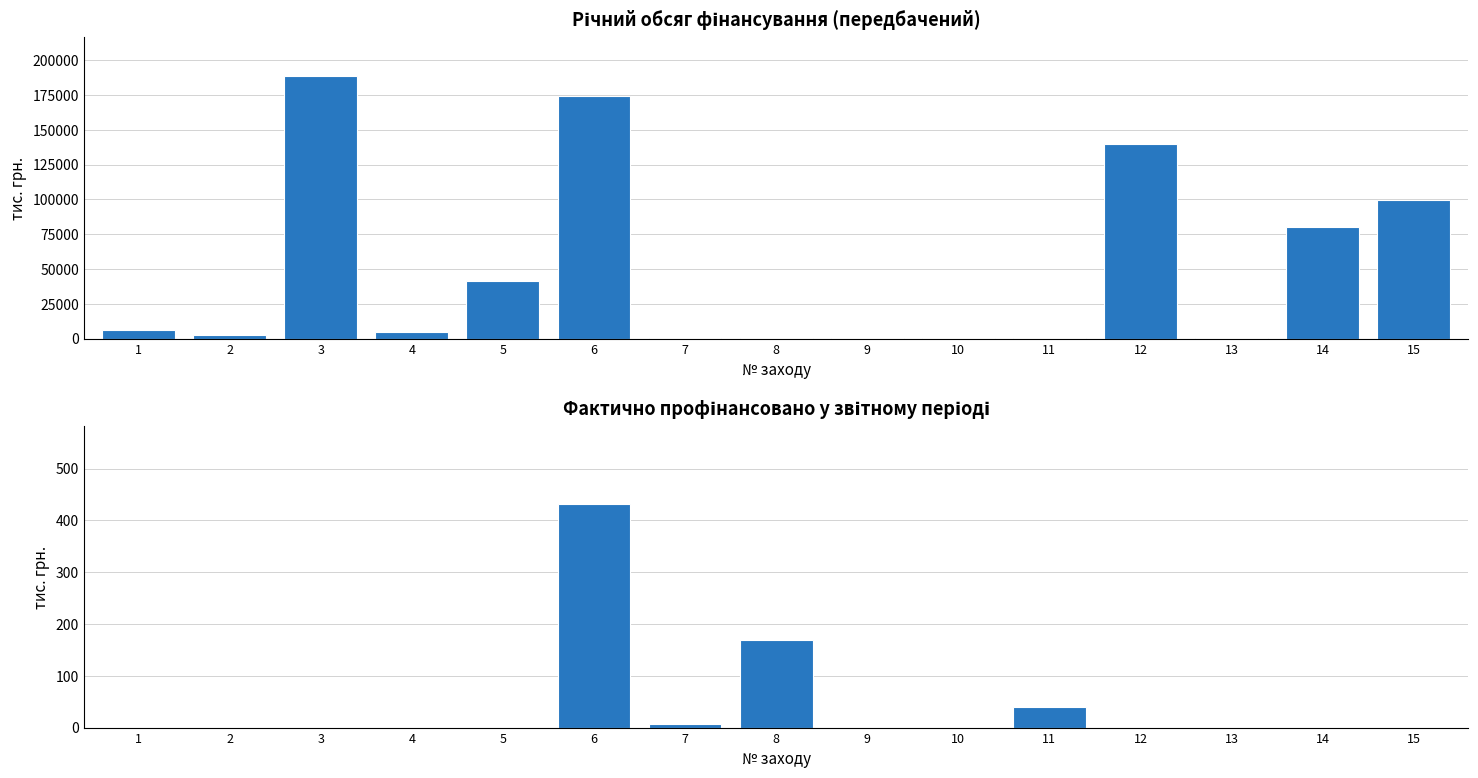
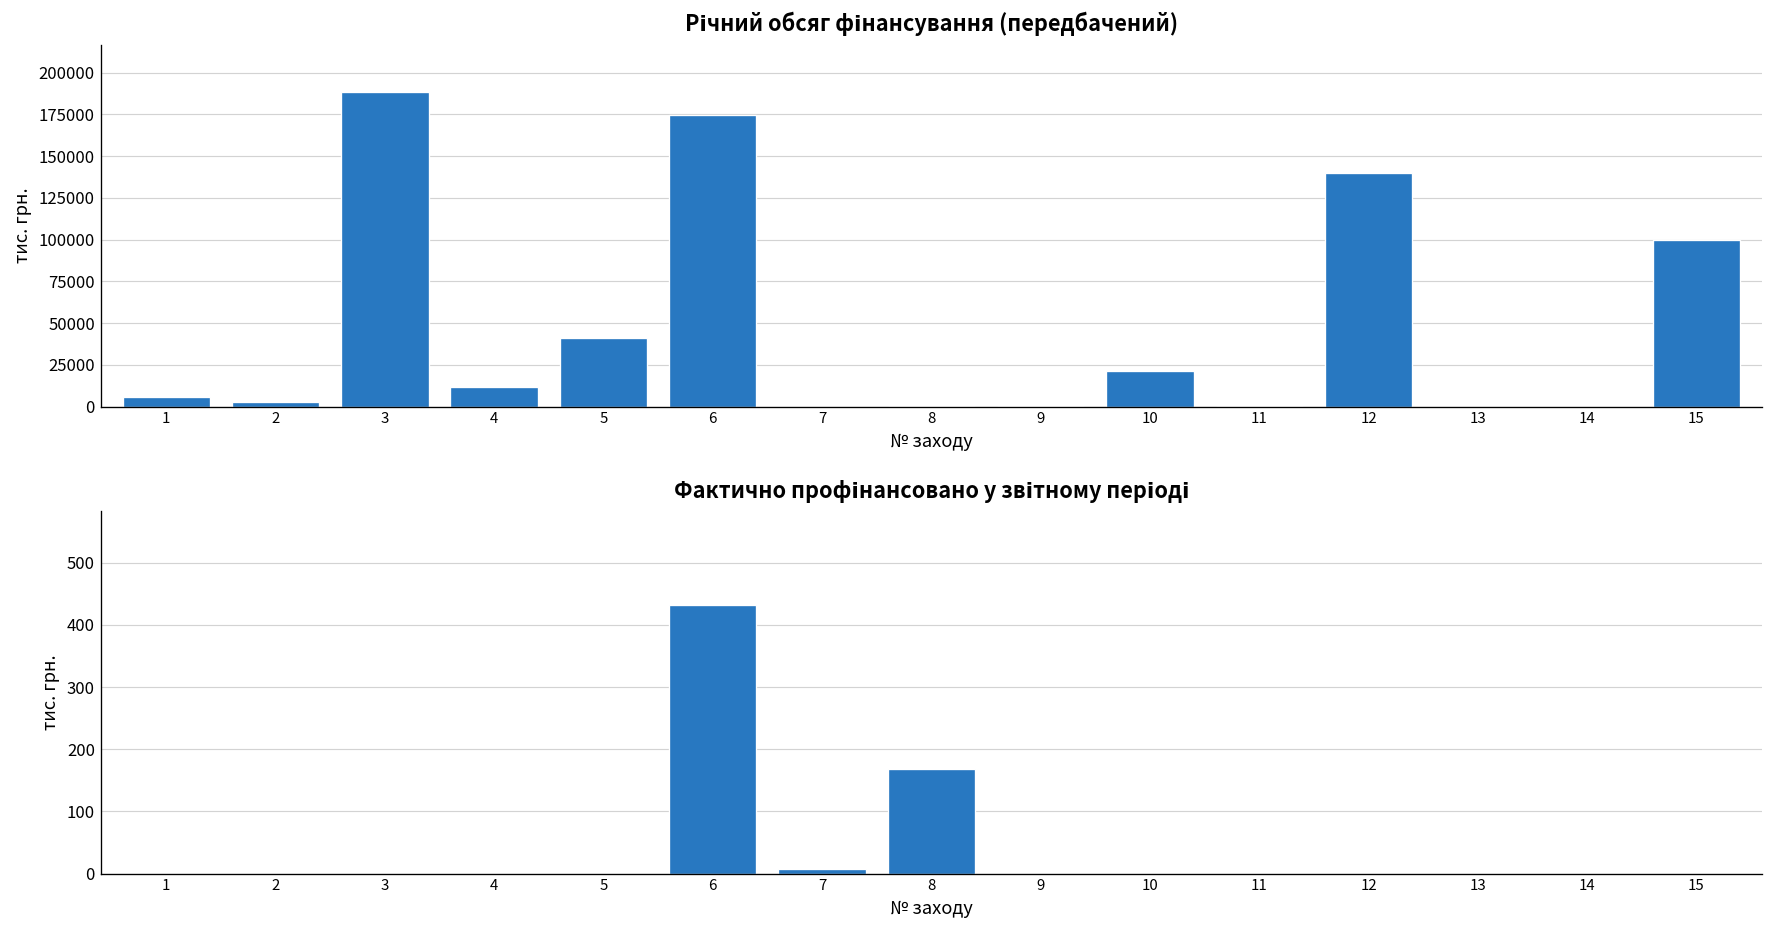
  {
    "Річний обсяг фінансування (передбачений)": {
      "1": 6000,
      "2": 3000,
      "3": 188000,
-     "4": 5000,
+     "4": 12000,
      "5": 41000,
      "6": 175000,
-     "10": 0,
+     "10": 21000,
      "12": 140000,
-     "14": 80000,
+     "14": 0,
      "15": 100000
    },
    "Фактично профінансовано у звітному періоді": {
      "1": 0,
      "2": 0,
      "3": 0,
      "4": 0,
      "5": 0,
      "6": 430,
      "7": 10,
      "8": 170,
      "9": 0,
      "10": 0,
-     "11": 40,
+     "11": 0,
      "12": 0,
      "13": 0,
      "14": 0,
      "15": 0
    }
  }
